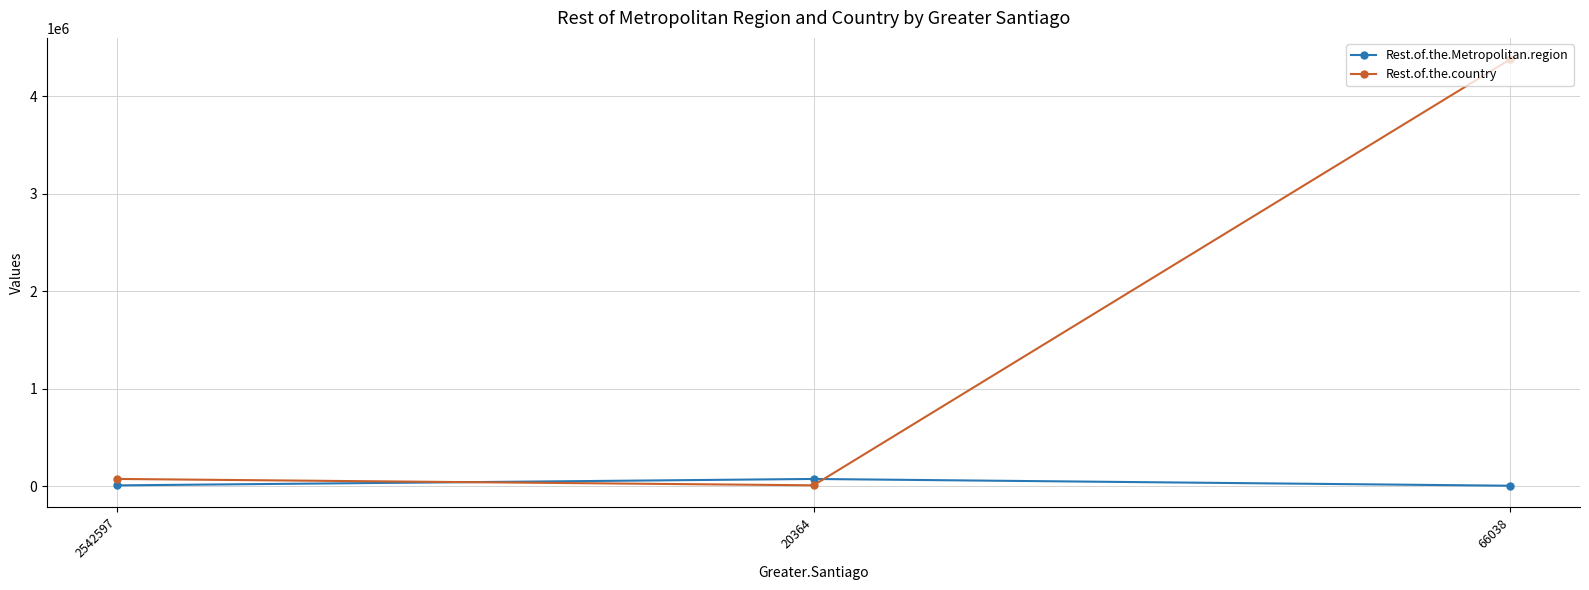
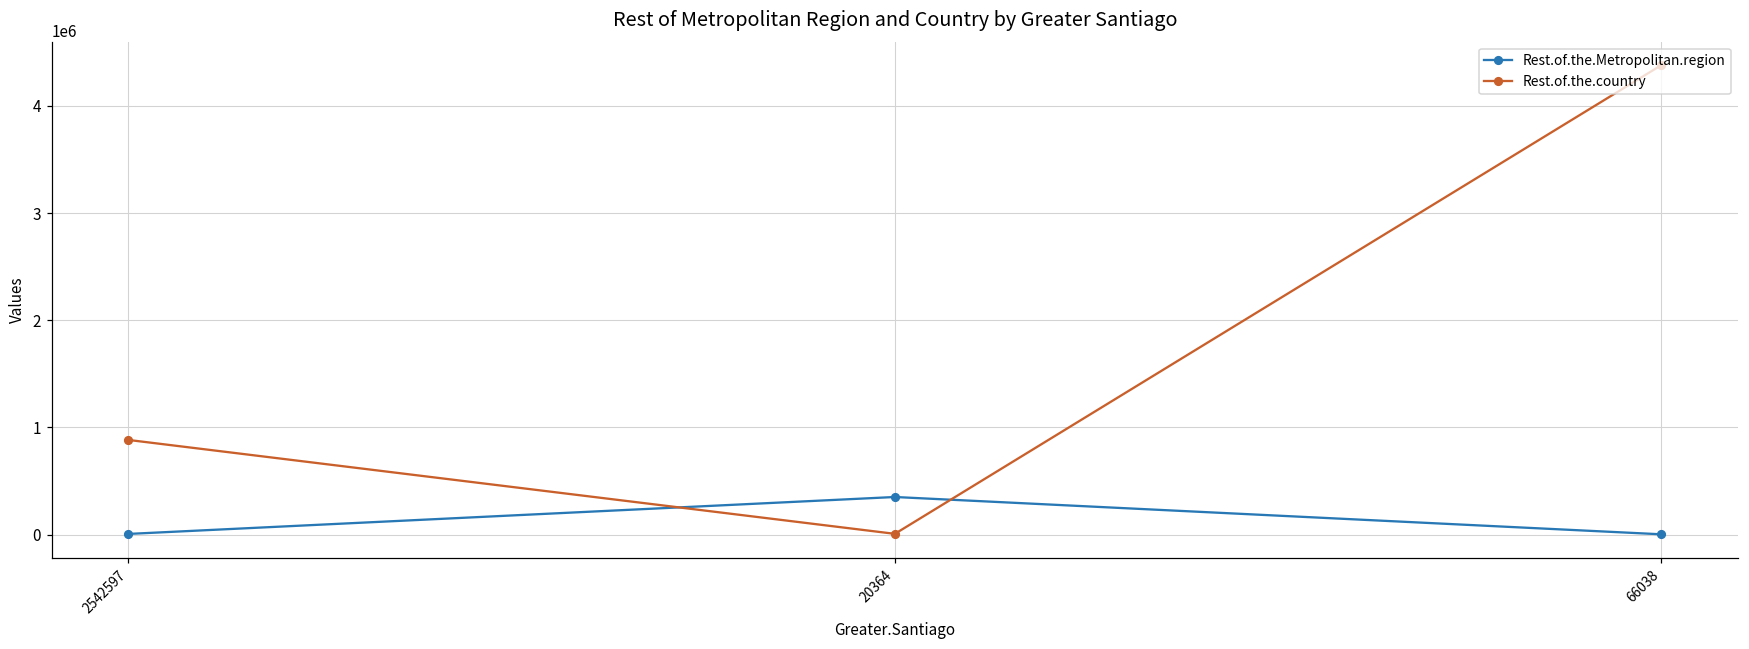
  {
    "Rest.of.the.Metropolitan.region": {
      "2542597": 0,
-     "20364": 100000,
+     "20364": 400000,
      "66038": 0
    },
    "Rest.of.the.country": {
-     "2542597": 100000,
+     "2542597": 900000,
      "20364": 0
    }
  }
